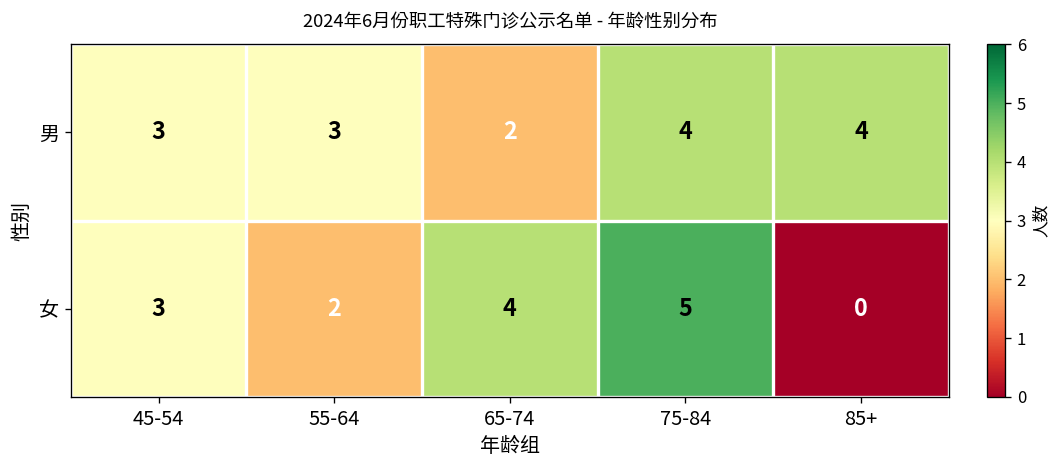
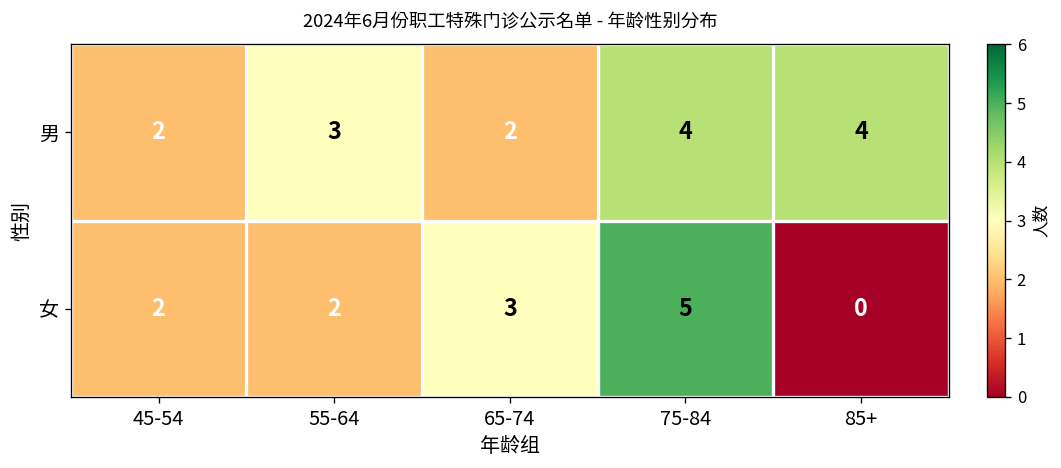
  {
    "男": {
-     "45-54": 3,
+     "45-54": 2,
      "55-64": 3,
      "65-74": 2,
      "75-84": 4,
      "85+": 4
    },
    "女": {
-     "45-54": 3,
+     "45-54": 2,
      "55-64": 2,
-     "65-74": 4,
+     "65-74": 3,
      "75-84": 5,
      "85+": 0
    }
  }
